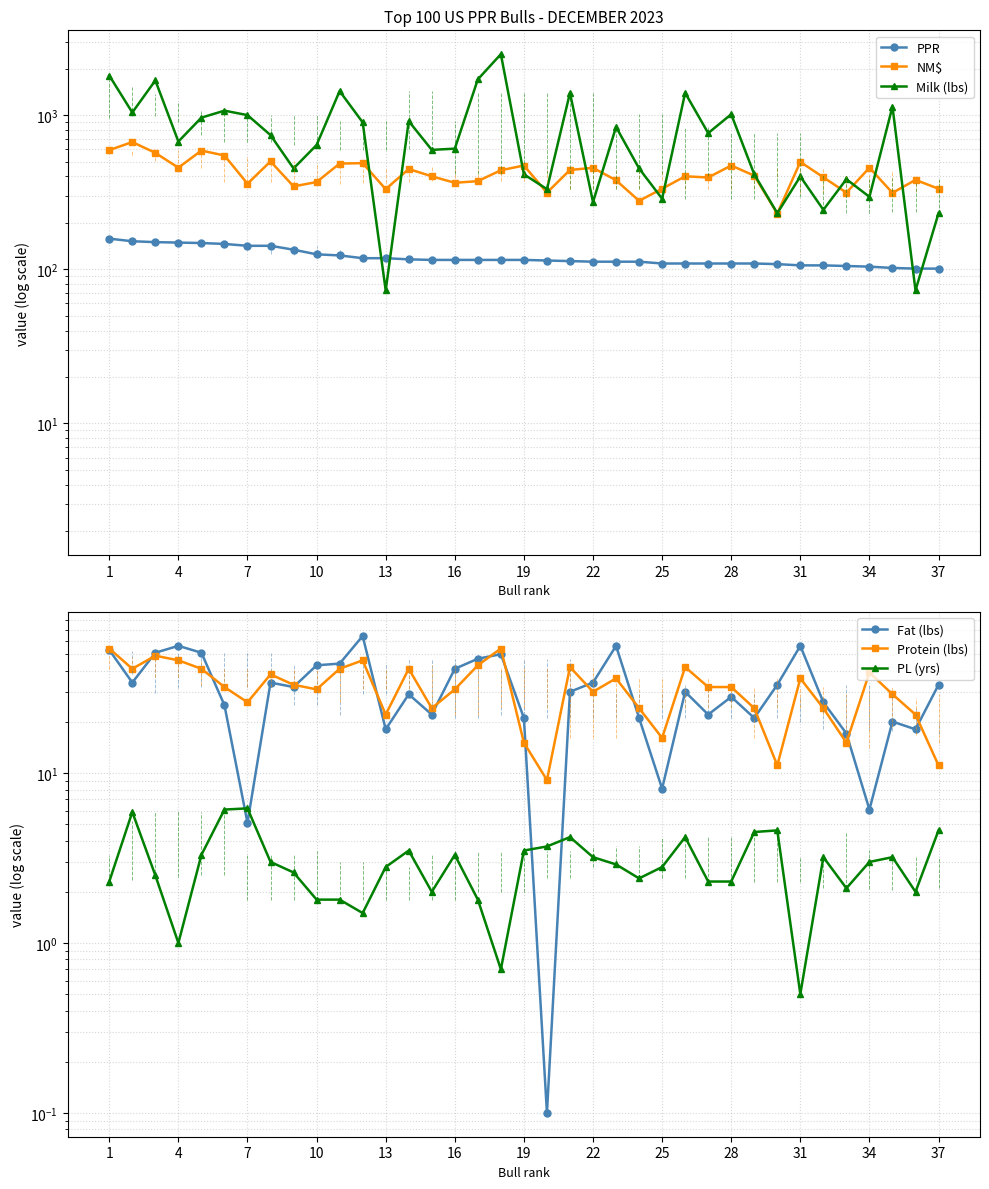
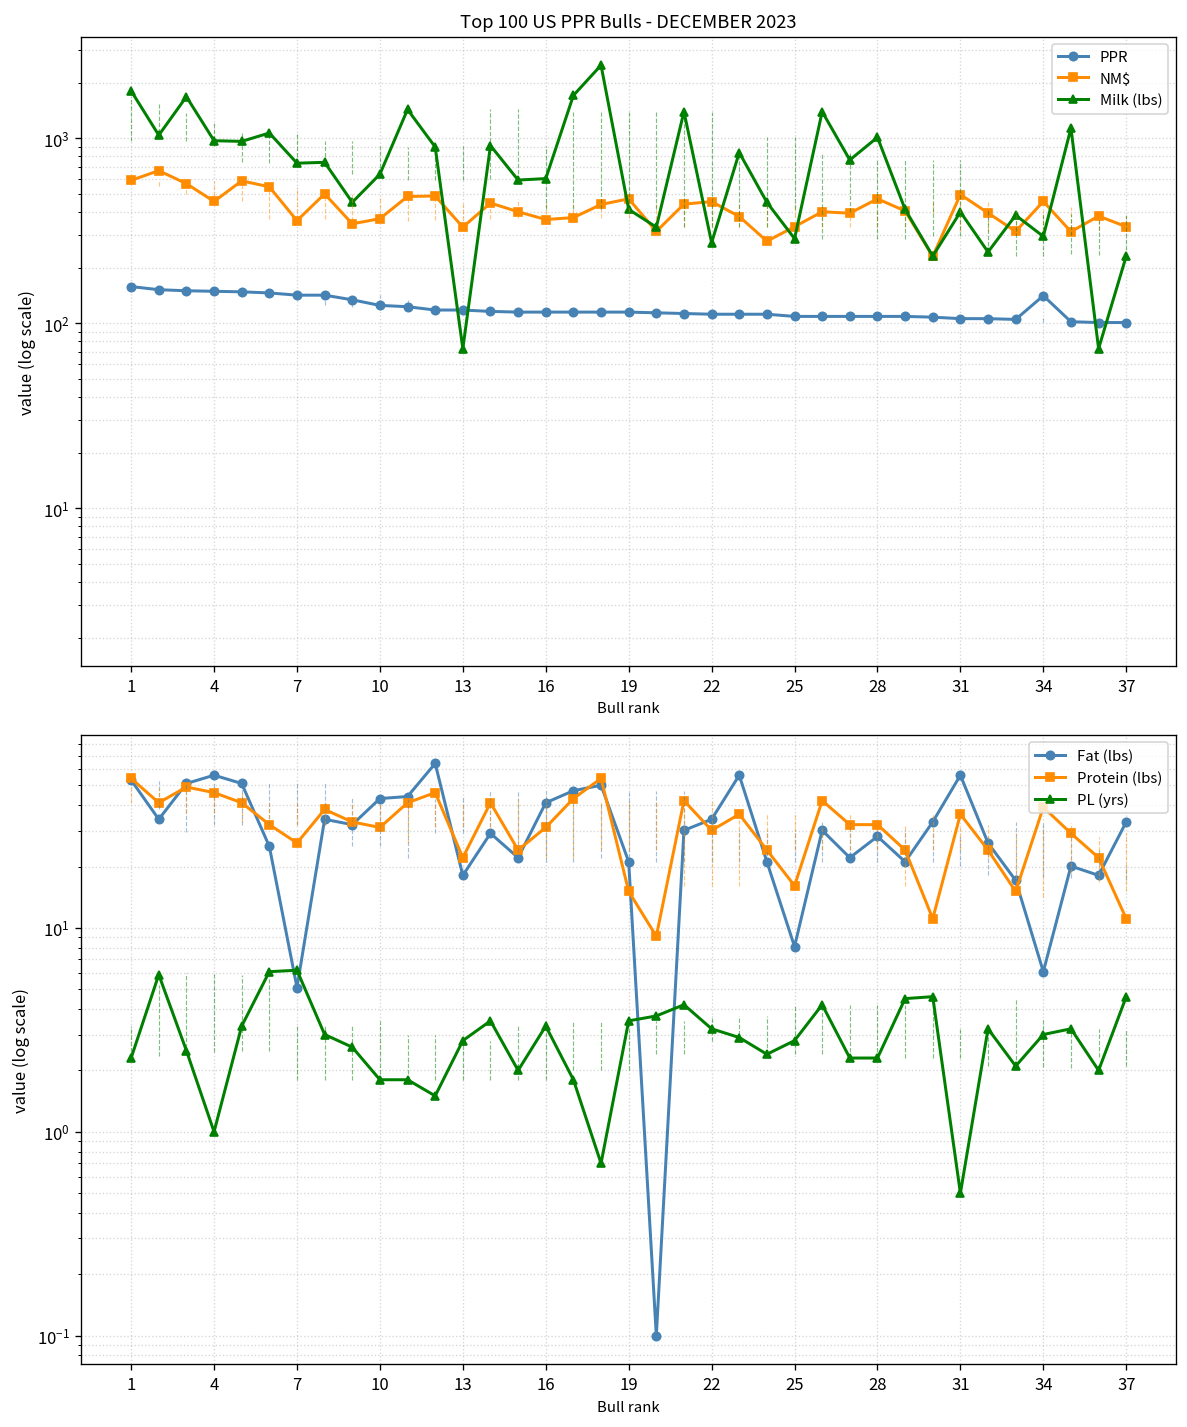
  {
    "Top 100 US PPR Bulls - DECEMBER 2023": {
      "PPR": {
        "1": 160,
        "4": 150,
        "7": 140,
        "10": 130,
        "13": 120,
        "16": 120,
        "19": 120,
        "22": 110,
        "25": 110,
        "28": 110,
        "31": 110,
-       "34": 100,
+       "34": 140,
        "37": 100
      },
      "NM$": {
        "1": 590,
        "4": 460,
        "7": 360,
        "10": 370,
        "13": 330,
        "16": 360,
        "19": 470,
        "22": 460,
        "25": 330,
        "28": 470,
        "31": 500,
        "34": 460,
        "37": 330
      },
      "Milk (lbs)": {
        "1": 1800,
-       "4": 700,
-       "7": 1000,
+       "4": 1000,
+       "7": 700,
        "10": 640,
        "13": 70,
        "16": 610,
        "19": 410,
        "22": 270,
        "25": 290,
        "28": 1000,
        "31": 400,
        "34": 300,
        "37": 230
      }
    }
  }
